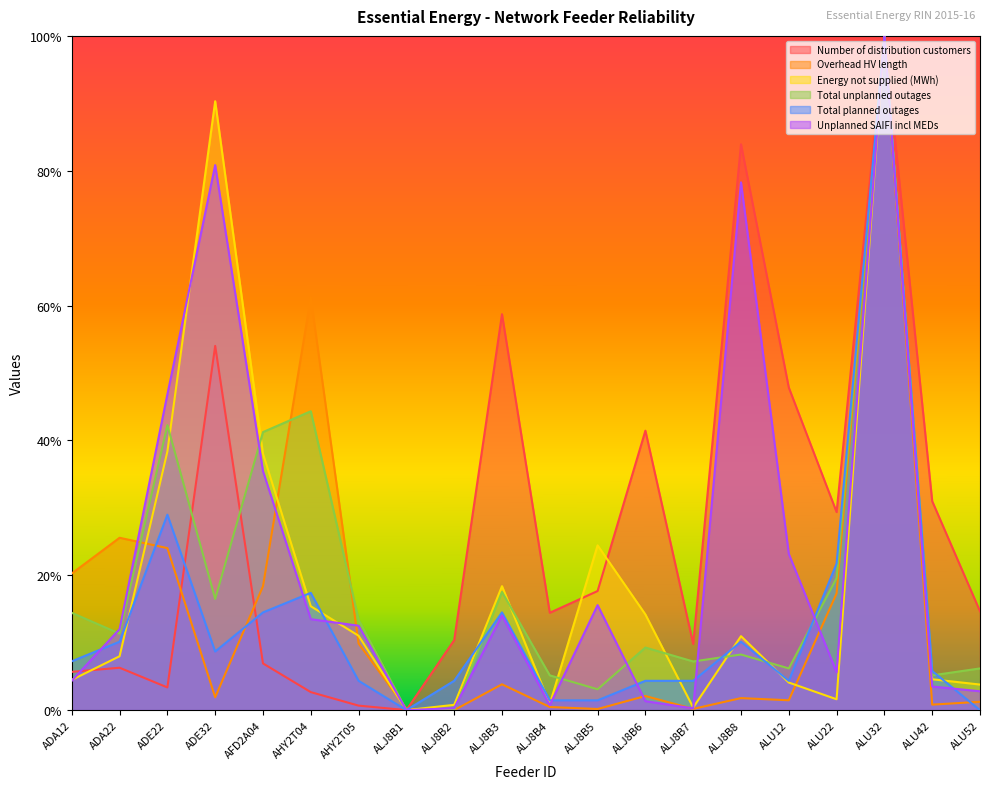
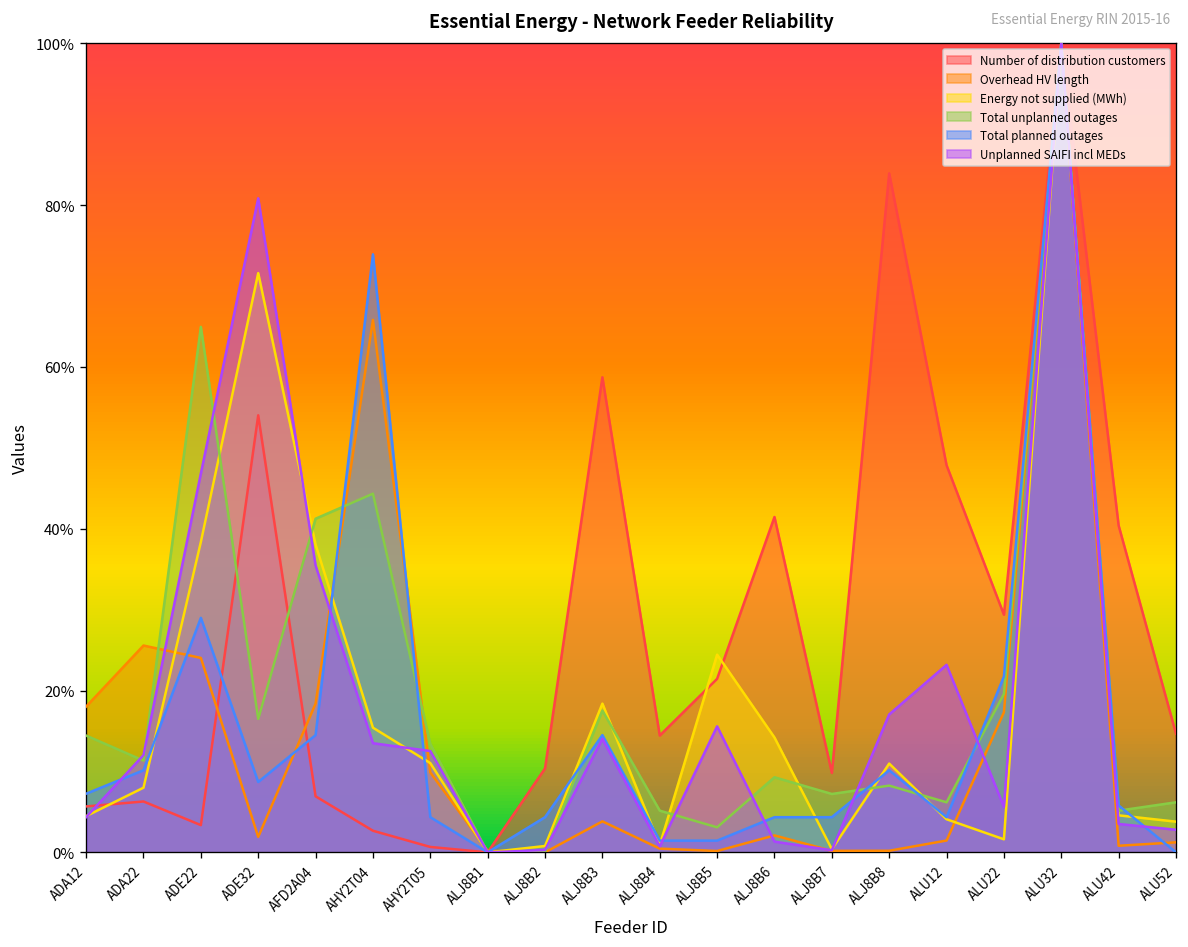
  {
    "Number of distribution customers": {
      "ADA12": "6%",
      "ADA22": "6%",
      "ADE22": "3%",
      "ADE32": "54%",
      "AFD2A04": "7%",
      "AHY2T04": "3%",
      "AHY2T05": "1%",
      "ALJ8B2": "10%",
      "ALJ8B3": "59%",
      "ALJ8B4": "14%",
-     "ALJ8B5": "18%",
+     "ALJ8B5": "21%",
      "ALJ8B6": "41%",
      "ALJ8B7": "10%",
      "ALJ8B8": "84%",
      "ALU12": "48%",
      "ALU22": "29%",
-     "ALU42": "31%",
+     "ALU42": "40%",
      "ALU52": "15%"
    },
    "Overhead HV length": {
-     "ADA12": "20%",
+     "ADA12": "18%",
      "ADA22": "26%",
      "ADE22": "24%",
      "ADE32": "2%",
      "AFD2A04": "18%",
-     "AHY2T04": "61%",
+     "AHY2T04": "66%",
      "AHY2T05": "10%",
      "ALJ8B3": "4%",
      "ALJ8B5": "0%",
      "ALJ8B6": "2%",
-     "ALJ8B8": "2%",
+     "ALJ8B8": "0%",
      "ALU12": "1%",
      "ALU22": "17%",
      "ALU42": "1%",
      "ALU52": "1%"
    },
    "Energy not supplied (MWh)": {
      "ADA22": "8%",
      "ADE22": "38%",
-     "ADE32": "90%",
+     "ADE32": "72%",
      "AFD2A04": "38%",
      "AHY2T04": "15%",
      "AHY2T05": "11%",
      "ALJ8B2": "1%",
      "ALJ8B3": "18%",
      "ALJ8B5": "24%",
      "ALJ8B6": "14%",
      "ALJ8B8": "11%",
      "ALU22": "2%",
      "ALU42": "5%",
      "ALU52": "4%"
    },
    "Total unplanned outages": {
      "ADA12": "14%",
      "ADA22": "11%",
-     "ADE22": "42%",
+     "ADE22": "65%",
      "ADE32": "16%",
      "AFD2A04": "41%",
      "AHY2T04": "44%",
      "AHY2T05": "13%",
      "ALJ8B3": "18%",
      "ALJ8B4": "5%",
      "ALJ8B5": "3%",
      "ALJ8B6": "9%",
      "ALJ8B7": "7%",
      "ALJ8B8": "8%",
      "ALU12": "6%",
      "ALU22": "20%",
      "ALU42": "5%",
      "ALU52": "6%"
    },
    "Total planned outages": {
      "ADA12": "7%",
      "ADA22": "10%",
      "ADE22": "29%",
      "ADE32": "9%",
      "AFD2A04": "14%",
-     "AHY2T04": "17%",
+     "AHY2T04": "74%",
      "AHY2T05": "4%",
      "ALJ8B2": "4%",
      "ALJ8B3": "14%",
      "ALJ8B4": "1%",
      "ALJ8B5": "1%",
      "ALJ8B6": "4%",
      "ALJ8B7": "4%",
      "ALJ8B8": "10%",
      "ALU22": "22%",
      "ALU42": "6%",
      "ALU52": "0%"
    },
    "Unplanned SAIFI incl MEDs": {
      "ADA22": "12%",
      "ADE22": "47%",
      "ADE32": "81%",
      "AFD2A04": "35%",
      "AHY2T04": "13%",
      "AHY2T05": "13%",
      "ALJ8B3": "14%",
      "ALJ8B5": "16%",
      "ALJ8B6": "1%",
-     "ALJ8B8": "78%",
+     "ALJ8B8": "17%",
      "ALU12": "23%",
      "ALU22": "6%",
      "ALU42": "4%",
      "ALU52": "3%"
    }
  }
